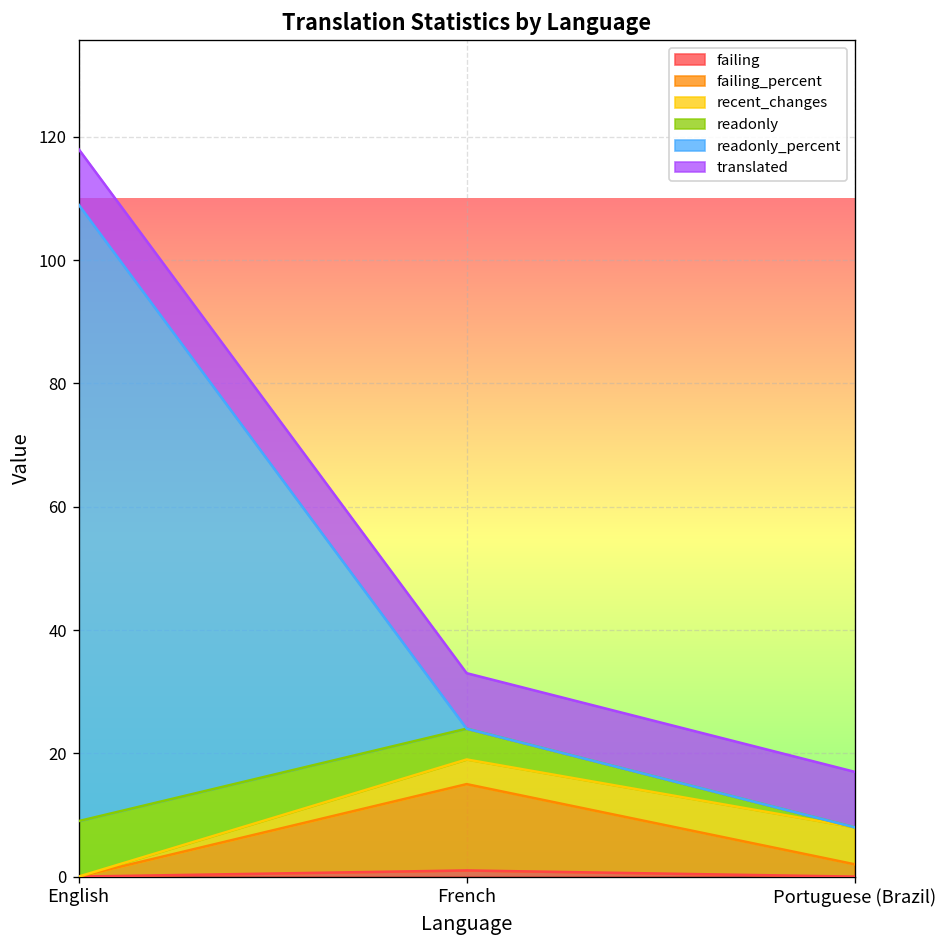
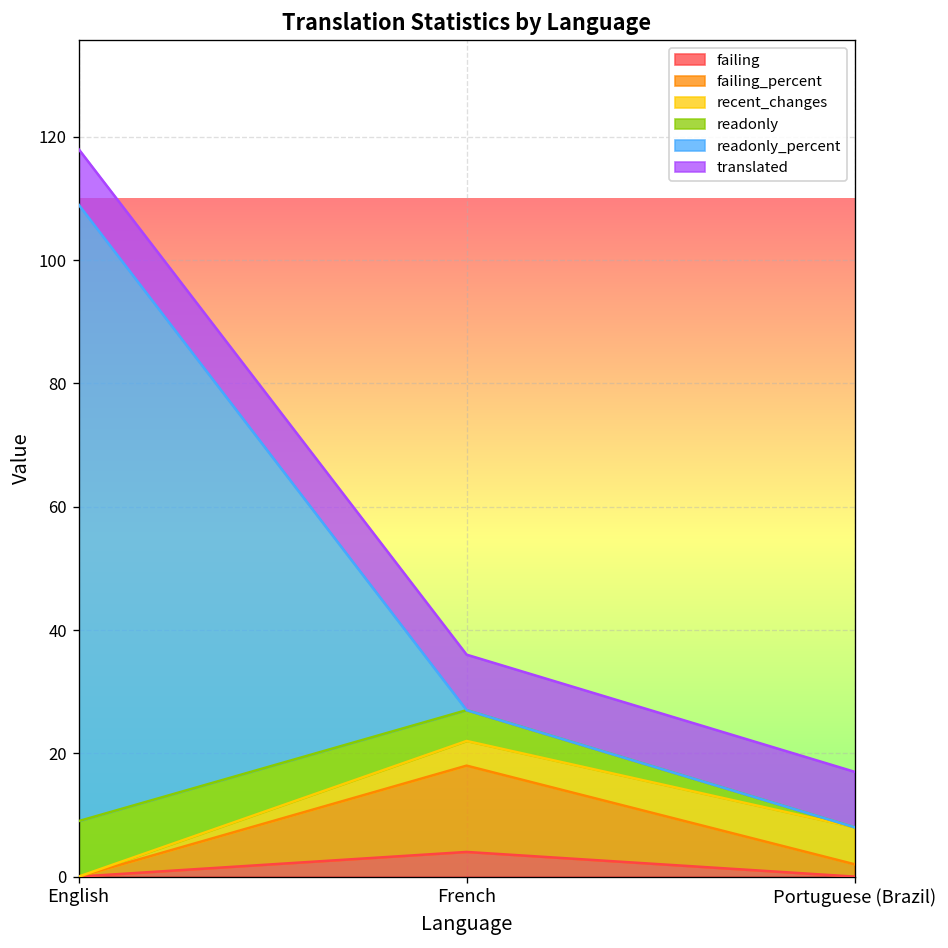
  {
    "failing": {
-     "French": 1,
+     "French": 4,
      "Portuguese (Brazil)": 0
    },
    "failing_percent": {
      "French": 14,
      "Portuguese (Brazil)": 2
    },
    "recent_changes": {
      "French": 4
    },
    "readonly": {
      "English": 9
    },
    "readonly_percent": {
      "English": 100
    },
    "translated": {
      "English": 9,
      "French": 9,
      "Portuguese (Brazil)": 9
    }
  }
